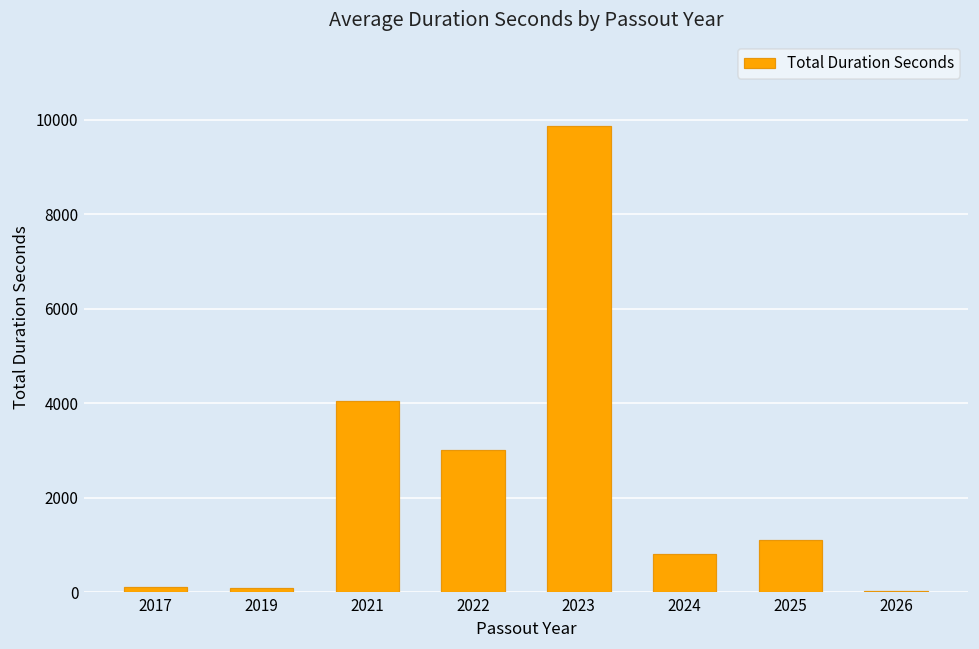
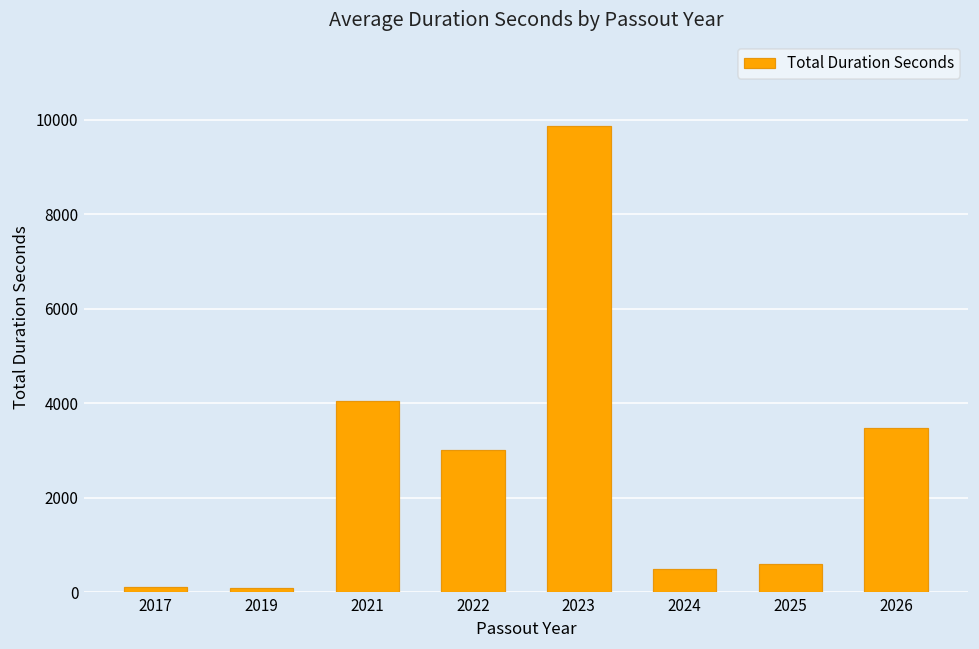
  {
    "2017": 100,
    "2019": 100,
    "2021": 4100,
    "2022": 3000,
    "2023": 9900,
-   "2024": 800,
-   "2025": 1100,
-   "2026": 0
+   "2024": 500,
+   "2025": 600,
+   "2026": 3500
  }
